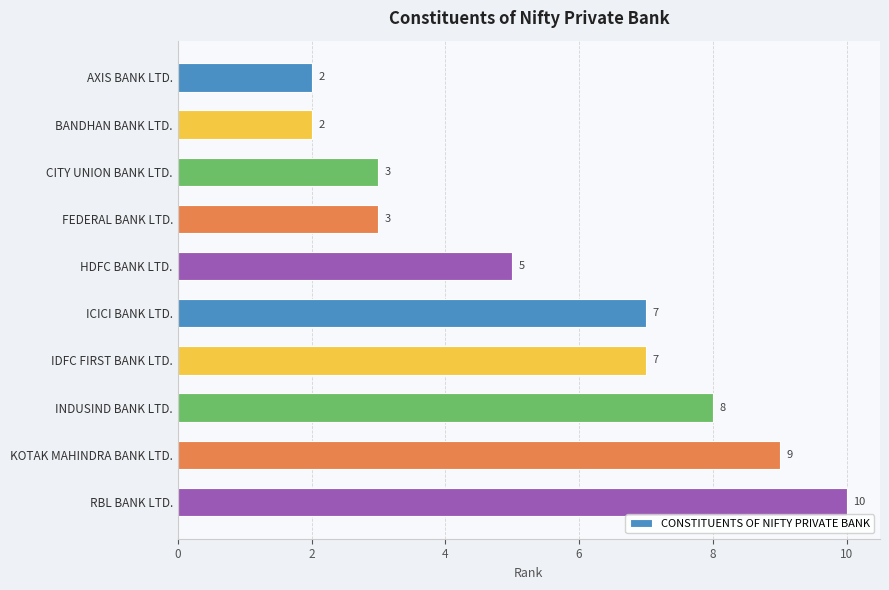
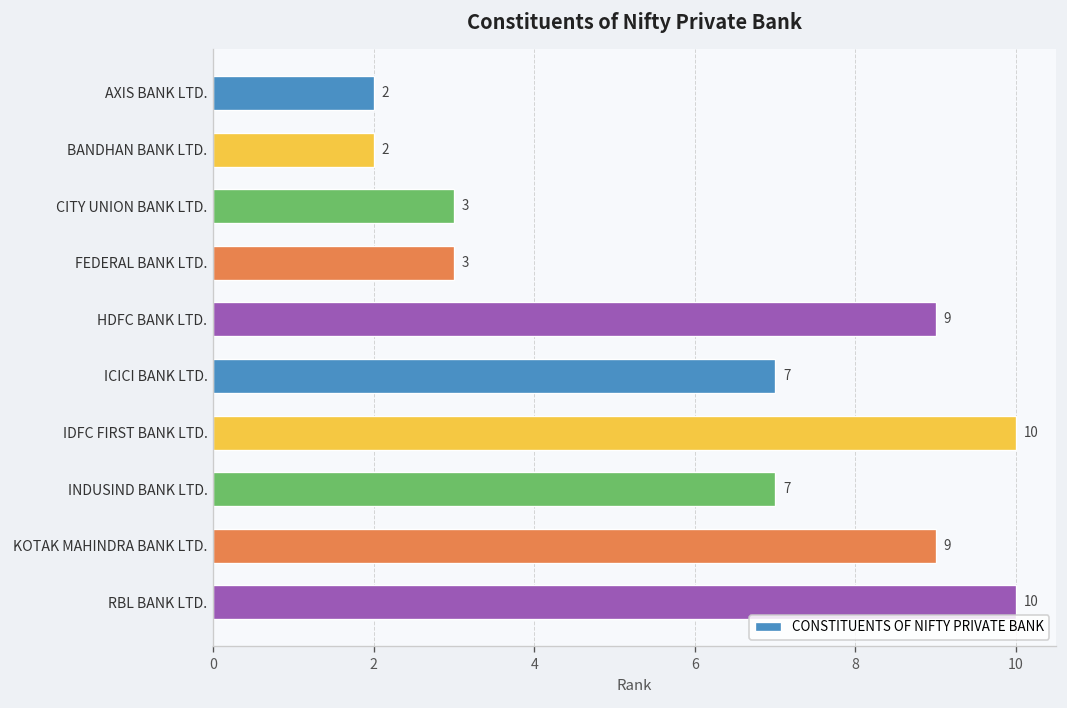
  {
    "AXIS BANK LTD.": 2,
    "BANDHAN BANK LTD.": 2,
    "CITY UNION BANK LTD.": 3,
    "FEDERAL BANK LTD.": 3,
-   "HDFC BANK LTD.": 5,
+   "HDFC BANK LTD.": 9,
    "ICICI BANK LTD.": 7,
-   "IDFC FIRST BANK LTD.": 7,
-   "INDUSIND BANK LTD.": 8,
+   "IDFC FIRST BANK LTD.": 10,
+   "INDUSIND BANK LTD.": 7,
    "KOTAK MAHINDRA BANK LTD.": 9,
    "RBL BANK LTD.": 10
  }
